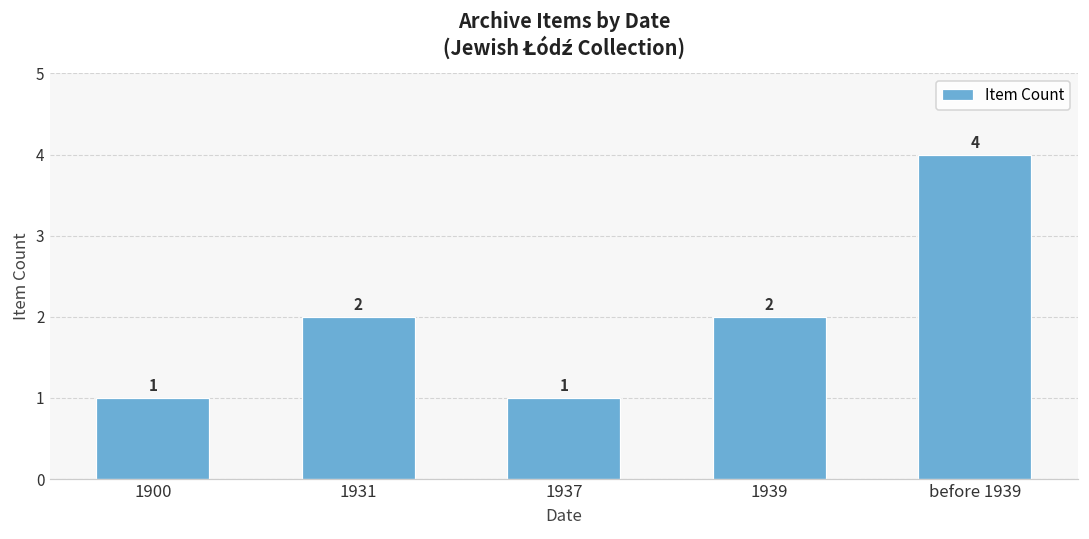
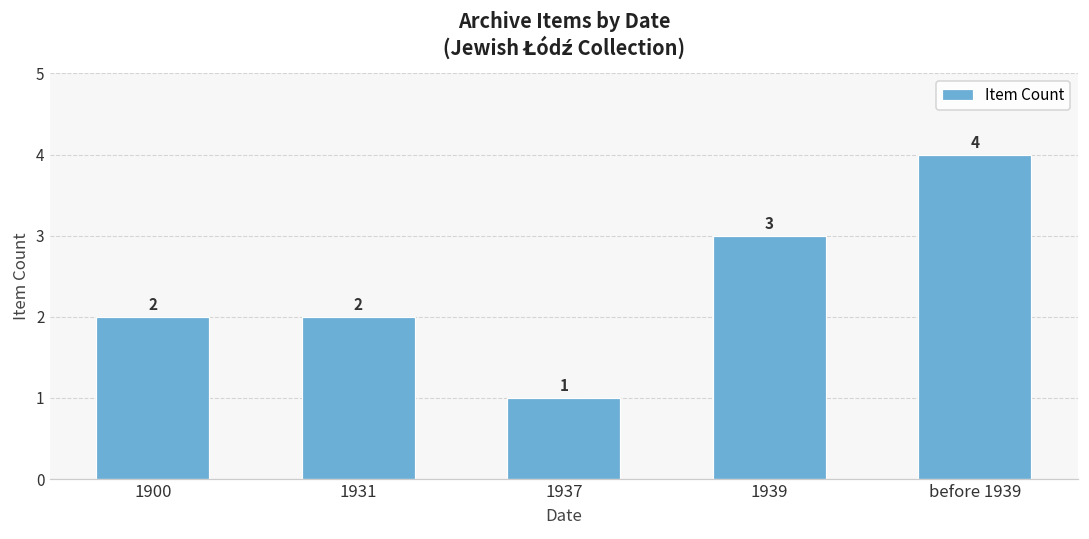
  {
-   "1900": 1,
+   "1900": 2,
    "1931": 2,
    "1937": 1,
-   "1939": 2,
+   "1939": 3,
    "before 1939": 4
  }
